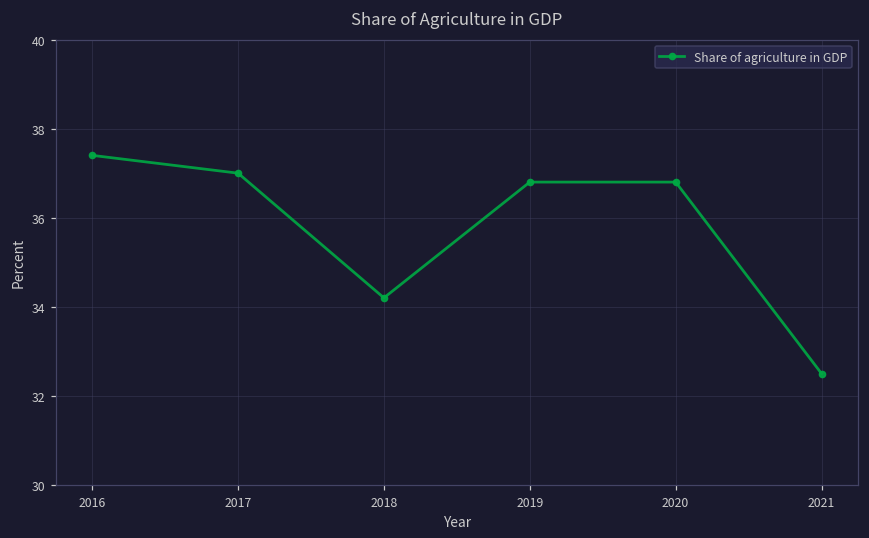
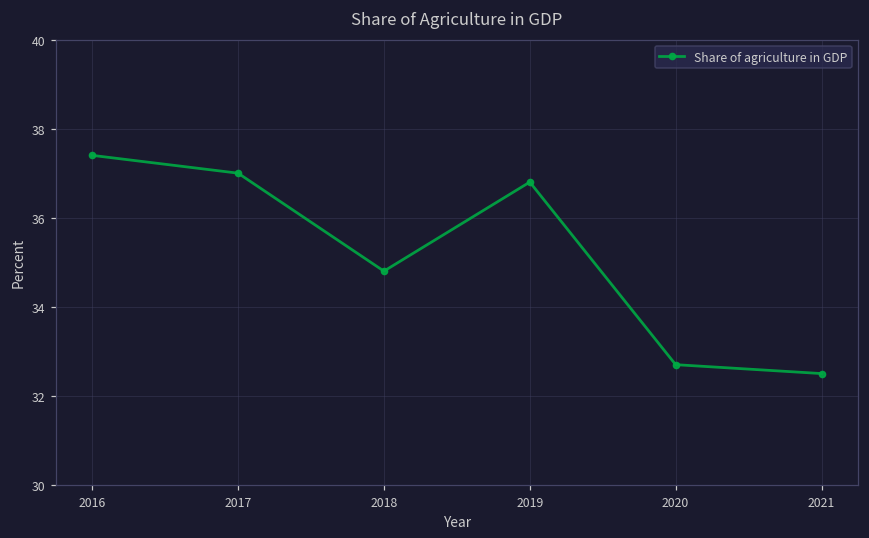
  {
    "2016": 37.4,
    "2017": 37.0,
-   "2018": 34.2,
+   "2018": 34.8,
    "2019": 36.8,
-   "2020": 36.8,
+   "2020": 32.7,
    "2021": 32.5
  }
